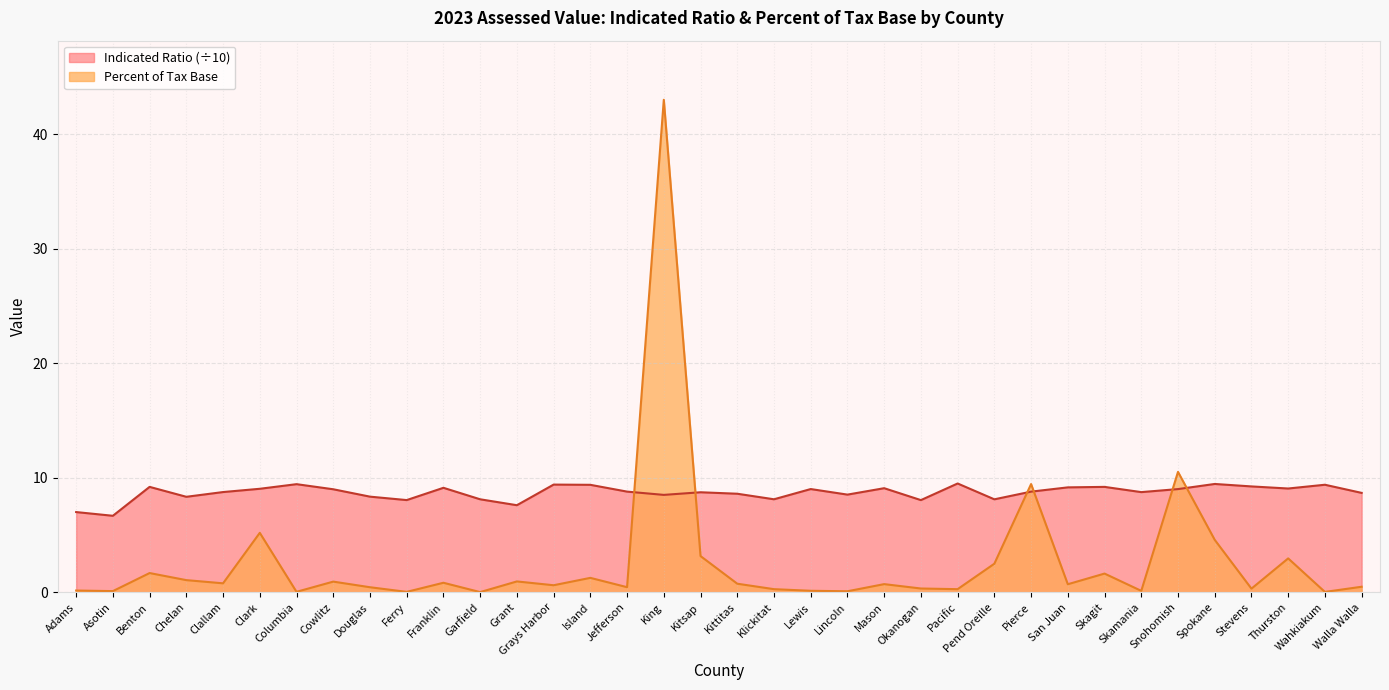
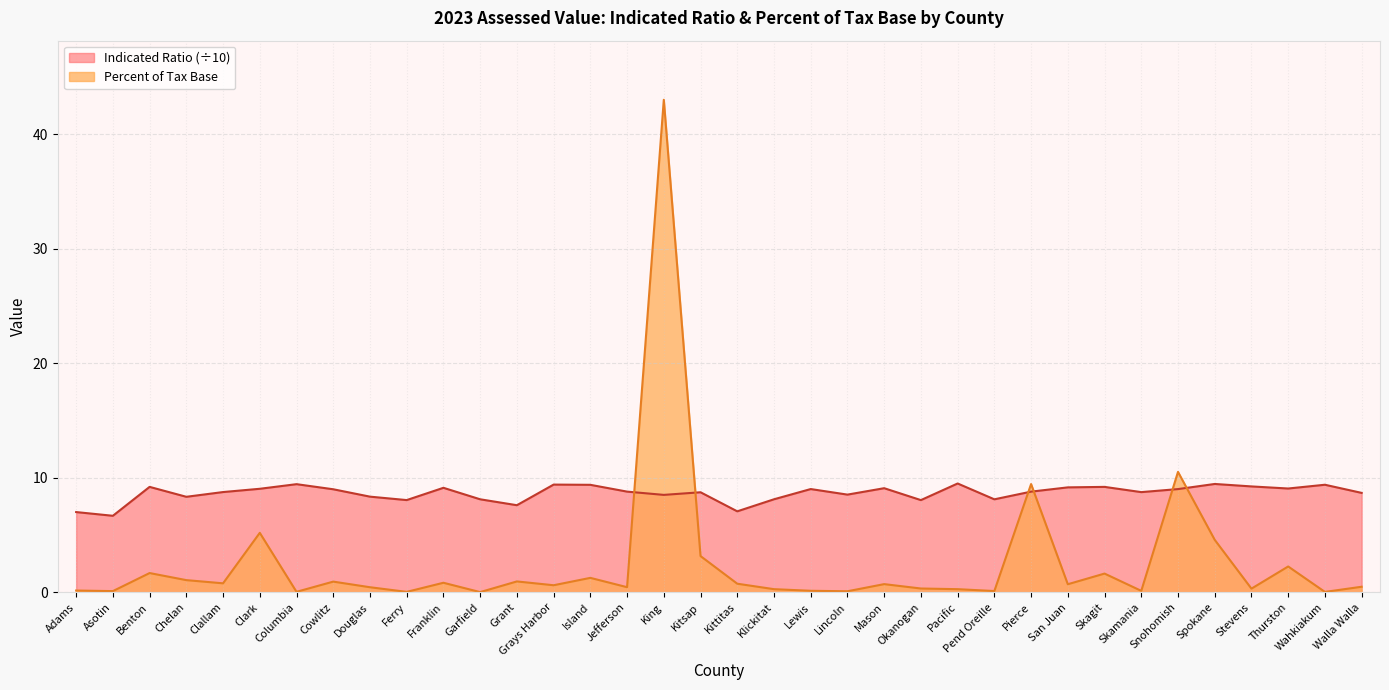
  {
    "Indicated Ratio (÷10)": {
      "Adams": 7.0,
      "Asotin": 6.7,
      "Benton": 9.2,
      "Chelan": 8.3,
      "Clallam": 8.8,
      "Clark": 9.0,
      "Columbia": 9.4,
      "Cowlitz": 9.0,
      "Douglas": 8.4,
      "Ferry": 8.1,
      "Franklin": 9.1,
      "Garfield": 8.1,
      "Grant": 7.6,
      "Grays Harbor": 9.4,
      "Island": 9.4,
      "Jefferson": 8.8,
      "King": 8.5,
      "Kitsap": 8.7,
-     "Kittitas": 8.6,
+     "Kittitas": 7.1,
      "Klickitat": 8.1,
      "Lewis": 9.0,
      "Lincoln": 8.5,
      "Mason": 9.1,
      "Okanogan": 8.1,
      "Pacific": 9.5,
      "Pend Oreille": 8.1,
      "Pierce": 8.8,
      "San Juan": 9.2,
      "Skagit": 9.2,
      "Skamania": 8.8,
      "Snohomish": 9.0,
      "Spokane": 9.5,
      "Stevens": 9.2,
      "Thurston": 9.1,
      "Wahkiakum": 9.4,
      "Walla Walla": 8.7
    },
    "Percent of Tax Base": {
      "Adams": 0.2,
      "Asotin": 0.1,
      "Benton": 1.7,
      "Chelan": 1.1,
      "Clallam": 0.8,
      "Clark": 5.2,
      "Columbia": 0.0,
      "Cowlitz": 0.9,
      "Douglas": 0.4,
      "Ferry": 0.0,
      "Franklin": 0.8,
      "Garfield": 0.0,
      "Grant": 1.0,
      "Grays Harbor": 0.6,
      "Island": 1.3,
      "Jefferson": 0.5,
      "King": 43.0,
      "Kitsap": 3.2,
      "Kittitas": 0.8,
      "Klickitat": 0.3,
      "Lewis": 0.1,
      "Lincoln": 0.1,
      "Mason": 0.7,
      "Okanogan": 0.3,
      "Pacific": 0.3,
-     "Pend Oreille": 2.5,
+     "Pend Oreille": 0.1,
      "Pierce": 9.5,
      "San Juan": 0.7,
      "Skagit": 1.6,
      "Skamania": 0.1,
      "Snohomish": 10.5,
      "Spokane": 4.6,
      "Stevens": 0.3,
-     "Thurston": 3.0,
+     "Thurston": 2.3,
      "Wahkiakum": 0.0,
      "Walla Walla": 0.5
    }
  }
